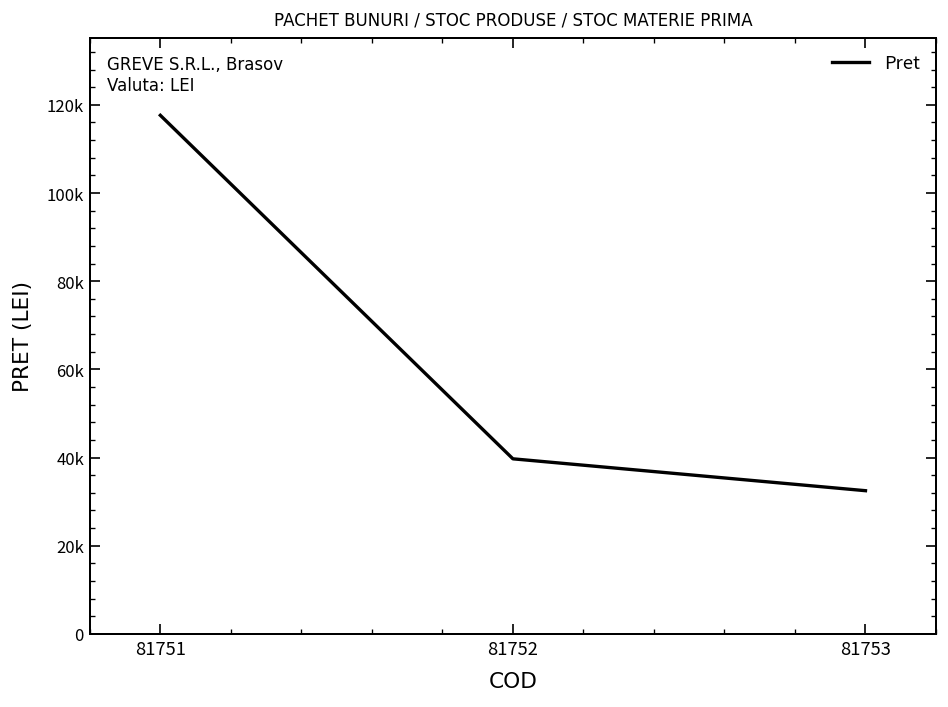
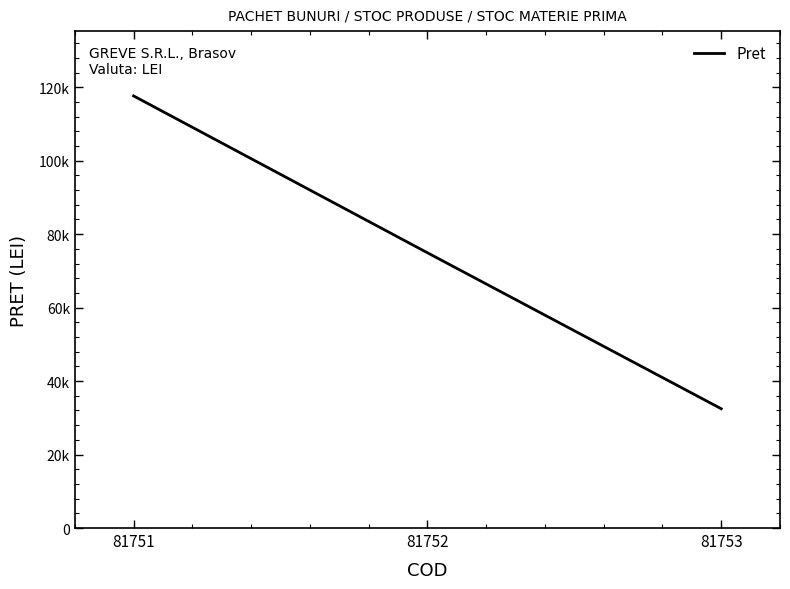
  {
    "81751": 118000,
-   "81752": 40000,
+   "81752": 75000,
    "81753": 32000
  }
